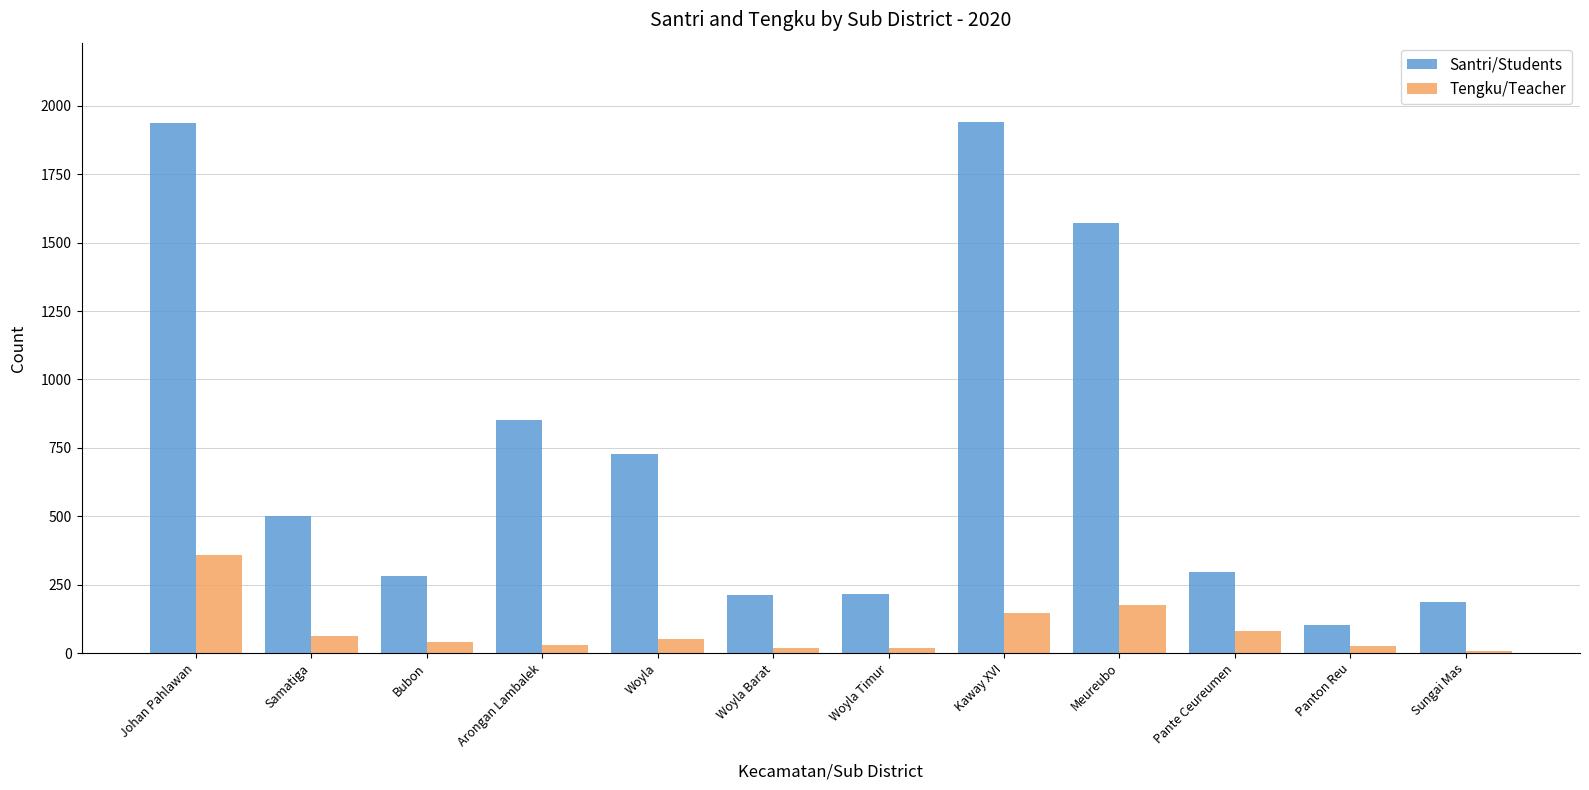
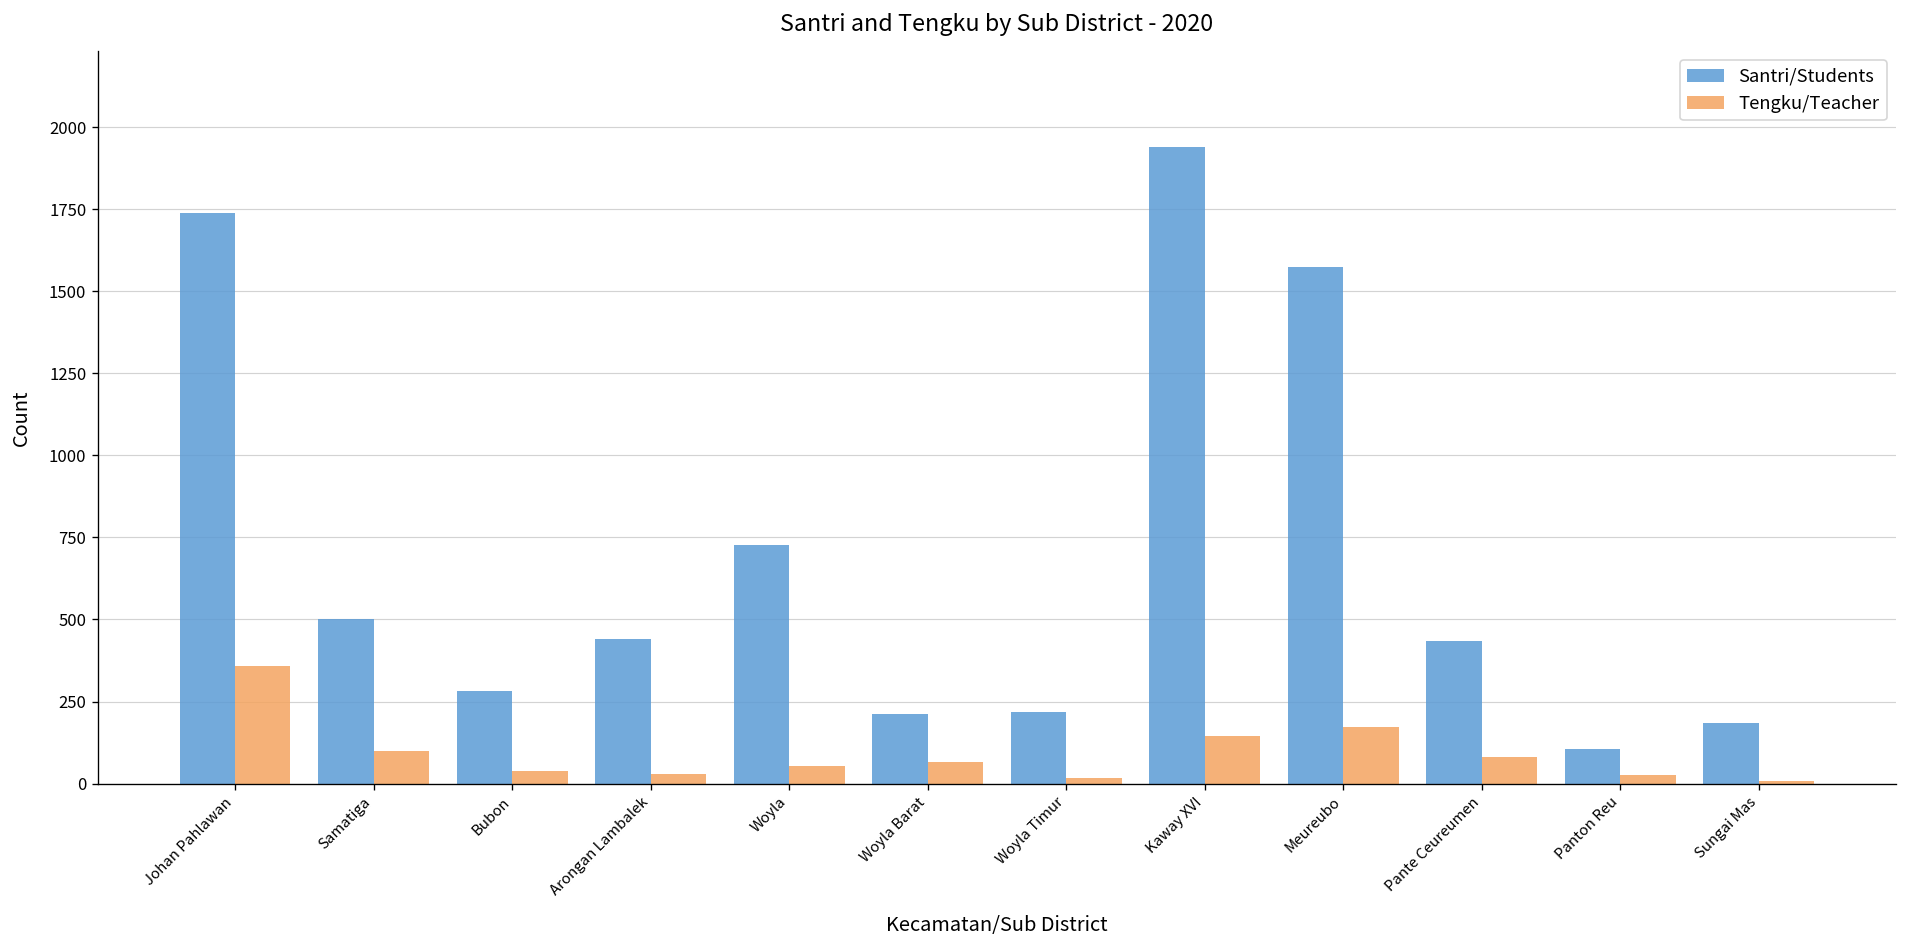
  {
    "Santri/Students": {
-     "Johan Pahlawan": 1940,
+     "Johan Pahlawan": 1740,
      "Samatiga": 500,
      "Bubon": 280,
-     "Arongan Lambalek": 850,
+     "Arongan Lambalek": 440,
      "Woyla": 730,
      "Woyla Barat": 210,
      "Woyla Timur": 220,
      "Kaway XVI": 1940,
      "Meureubo": 1570,
-     "Pante Ceureumen": 300,
+     "Pante Ceureumen": 430,
      "Panton Reu": 100,
      "Sungai Mas": 190
    },
    "Tengku/Teacher": {
      "Johan Pahlawan": 360,
-     "Samatiga": 60,
+     "Samatiga": 100,
      "Bubon": 40,
      "Arongan Lambalek": 30,
      "Woyla": 50,
-     "Woyla Barat": 20,
+     "Woyla Barat": 70,
      "Woyla Timur": 20,
      "Kaway XVI": 150,
      "Meureubo": 170,
      "Pante Ceureumen": 80,
      "Panton Reu": 30
    }
  }
